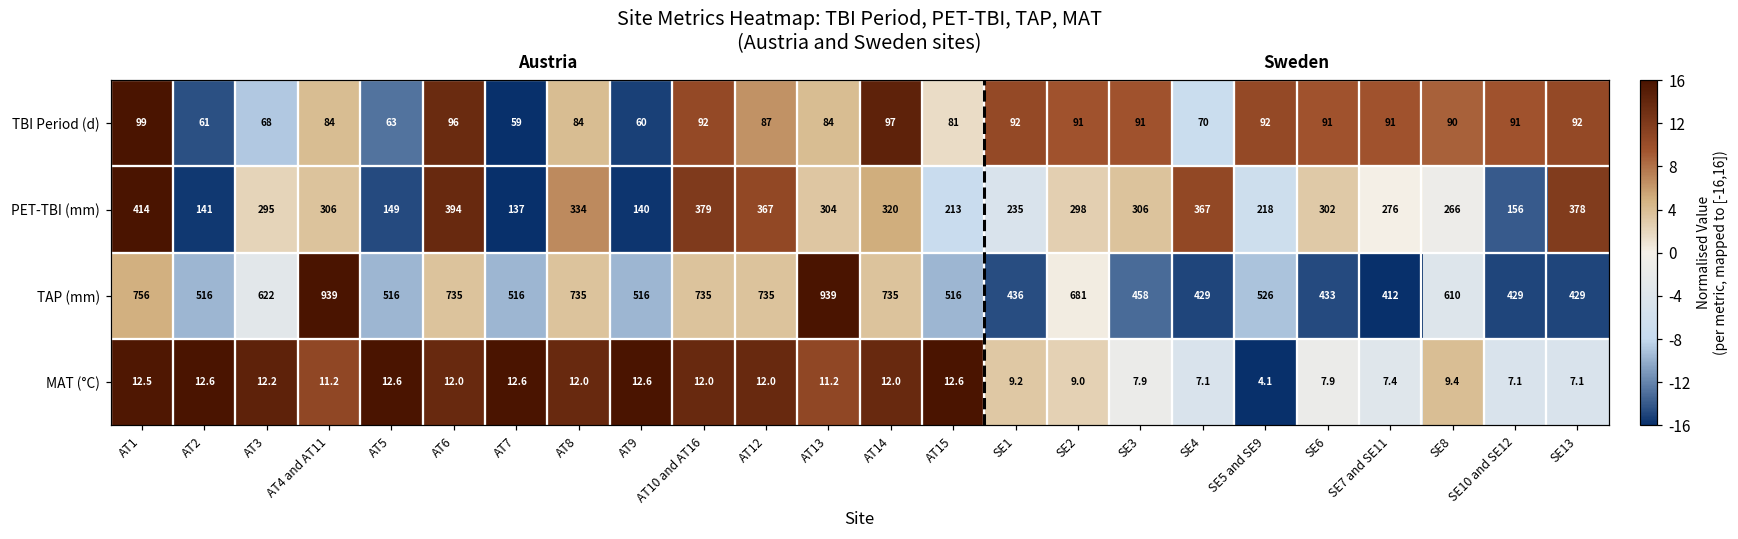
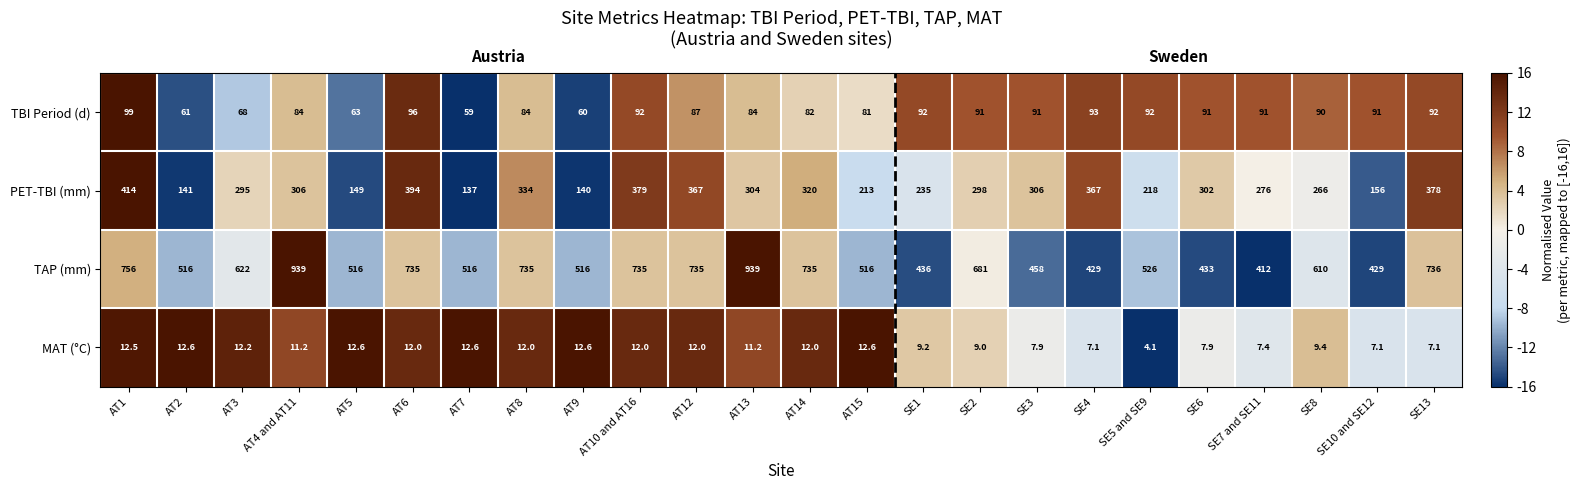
  {
    "TBI Period (d)": {
      "AT1": 99,
      "AT2": 61,
      "AT3": 68,
      "AT4 and AT11": 84,
      "AT5": 63,
      "AT6": 96,
      "AT7": 59,
      "AT8": 84,
      "AT9": 60,
      "AT10 and AT16": 92,
      "AT12": 87,
      "AT13": 84,
-     "AT14": 97,
+     "AT14": 82,
      "AT15": 81,
      "SE1": 92,
      "SE2": 91,
      "SE3": 91,
-     "SE4": 70,
+     "SE4": 93,
      "SE5 and SE9": 92,
      "SE6": 91,
      "SE7 and SE11": 91,
      "SE8": 90,
      "SE10 and SE12": 91,
      "SE13": 92
    },
    "PET-TBI (mm)": {
      "AT1": 414,
      "AT2": 141,
      "AT3": 295,
      "AT4 and AT11": 306,
      "AT5": 149,
      "AT6": 394,
      "AT7": 137,
      "AT8": 334,
      "AT9": 140,
      "AT10 and AT16": 379,
      "AT12": 367,
      "AT13": 304,
      "AT14": 320,
      "AT15": 213,
      "SE1": 235,
      "SE2": 298,
      "SE3": 306,
      "SE4": 367,
      "SE5 and SE9": 218,
      "SE6": 302,
      "SE7 and SE11": 276,
      "SE8": 266,
      "SE10 and SE12": 156,
      "SE13": 378
    },
    "TAP (mm)": {
      "AT1": 756,
      "AT2": 516,
      "AT3": 622,
      "AT4 and AT11": 939,
      "AT5": 516,
      "AT6": 735,
      "AT7": 516,
      "AT8": 735,
      "AT9": 516,
      "AT10 and AT16": 735,
      "AT12": 735,
      "AT13": 939,
      "AT14": 735,
      "AT15": 516,
      "SE1": 436,
      "SE2": 681,
      "SE3": 458,
      "SE4": 429,
      "SE5 and SE9": 526,
      "SE6": 433,
      "SE7 and SE11": 412,
      "SE8": 610,
      "SE10 and SE12": 429,
-     "SE13": 429
+     "SE13": 736
    },
    "MAT (°C)": {
      "AT1": 12.5,
      "AT2": 12.6,
      "AT3": 12.2,
      "AT4 and AT11": 11.2,
      "AT5": 12.6,
      "AT6": 12.0,
      "AT7": 12.6,
      "AT8": 12.0,
      "AT9": 12.6,
      "AT10 and AT16": 12.0,
      "AT12": 12.0,
      "AT13": 11.2,
      "AT14": 12.0,
      "AT15": 12.6,
      "SE1": 9.2,
      "SE2": 9.0,
      "SE3": 7.9,
      "SE4": 7.1,
      "SE5 and SE9": 4.1,
      "SE6": 7.9,
      "SE7 and SE11": 7.4,
      "SE8": 9.4,
      "SE10 and SE12": 7.1,
      "SE13": 7.1
    }
  }
